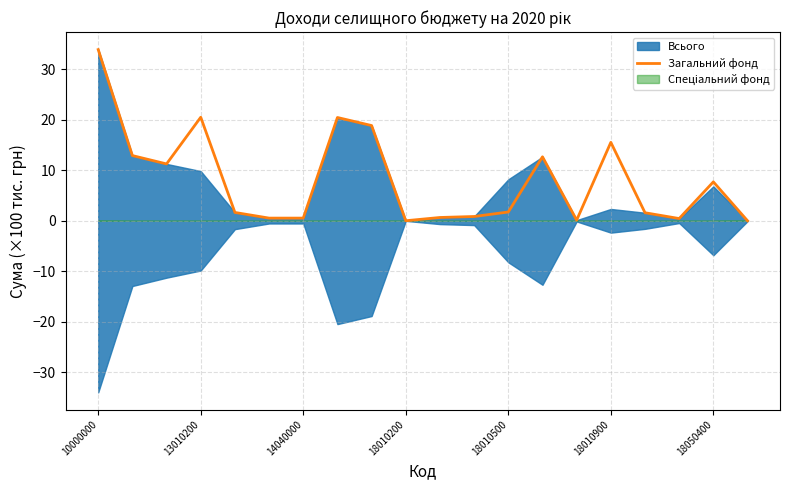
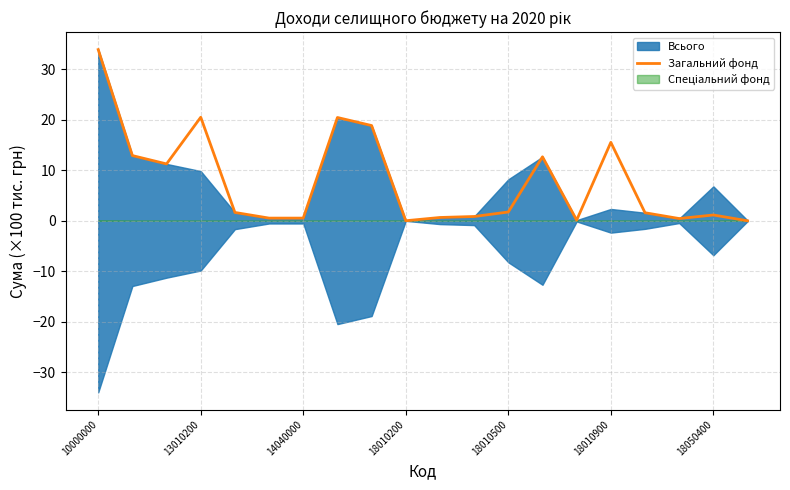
  {
    "Загальний фонд": {
      "13010200": 20,
      "18010500": 2,
      "18010900": 16,
-     "18050400": 8
+     "18050400": 1
    },
    "Спеціальний фонд": {
      "13010200": 0,
      "14040000": 0,
      "18010500": 0,
      "18010900": 0,
      "18050400": 0
    }
  }
